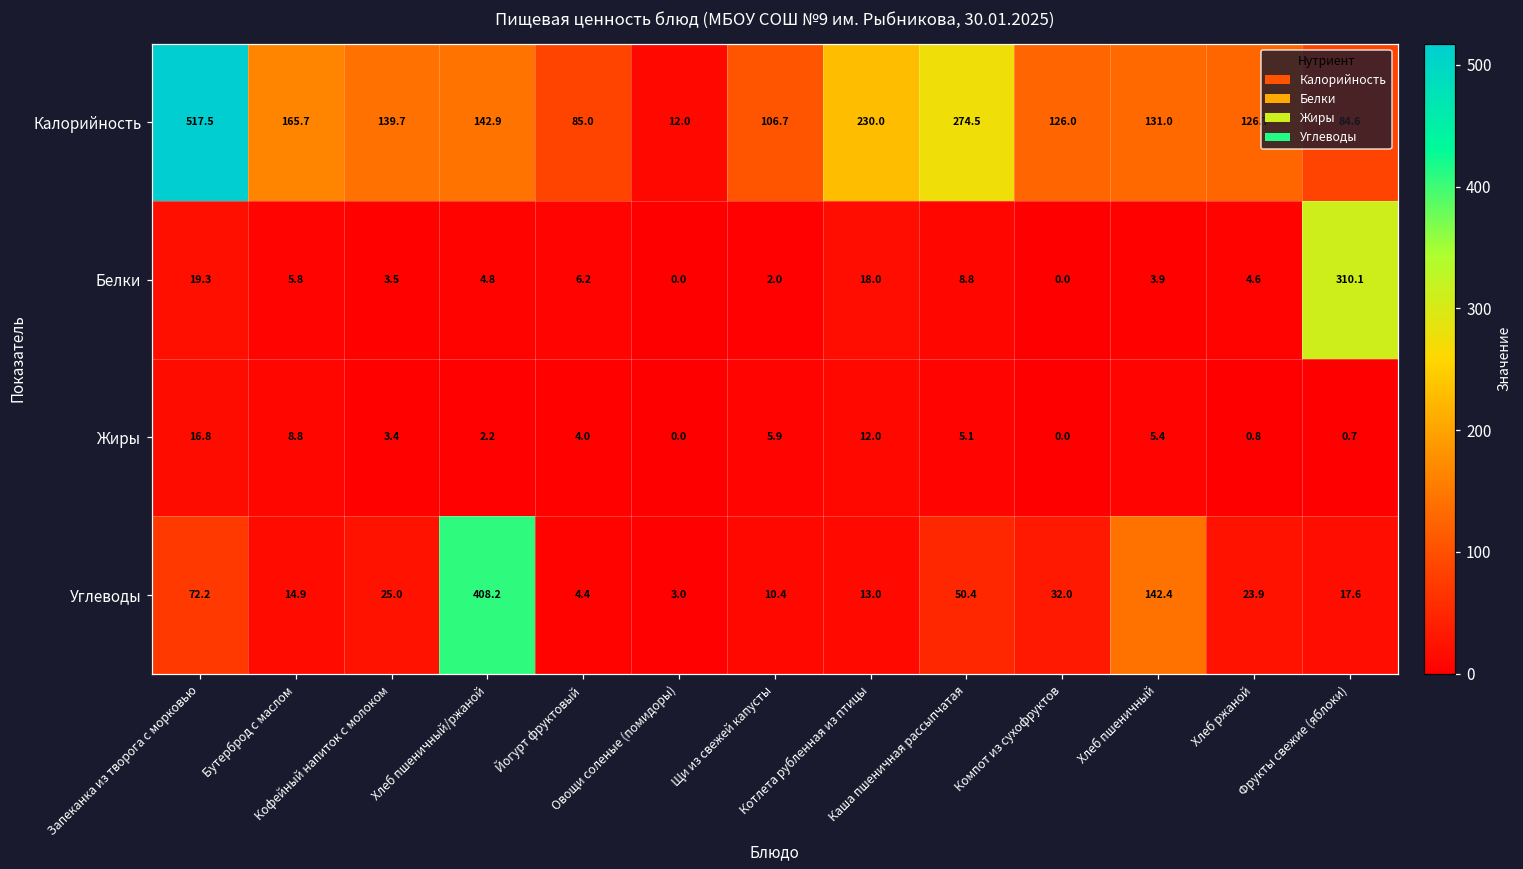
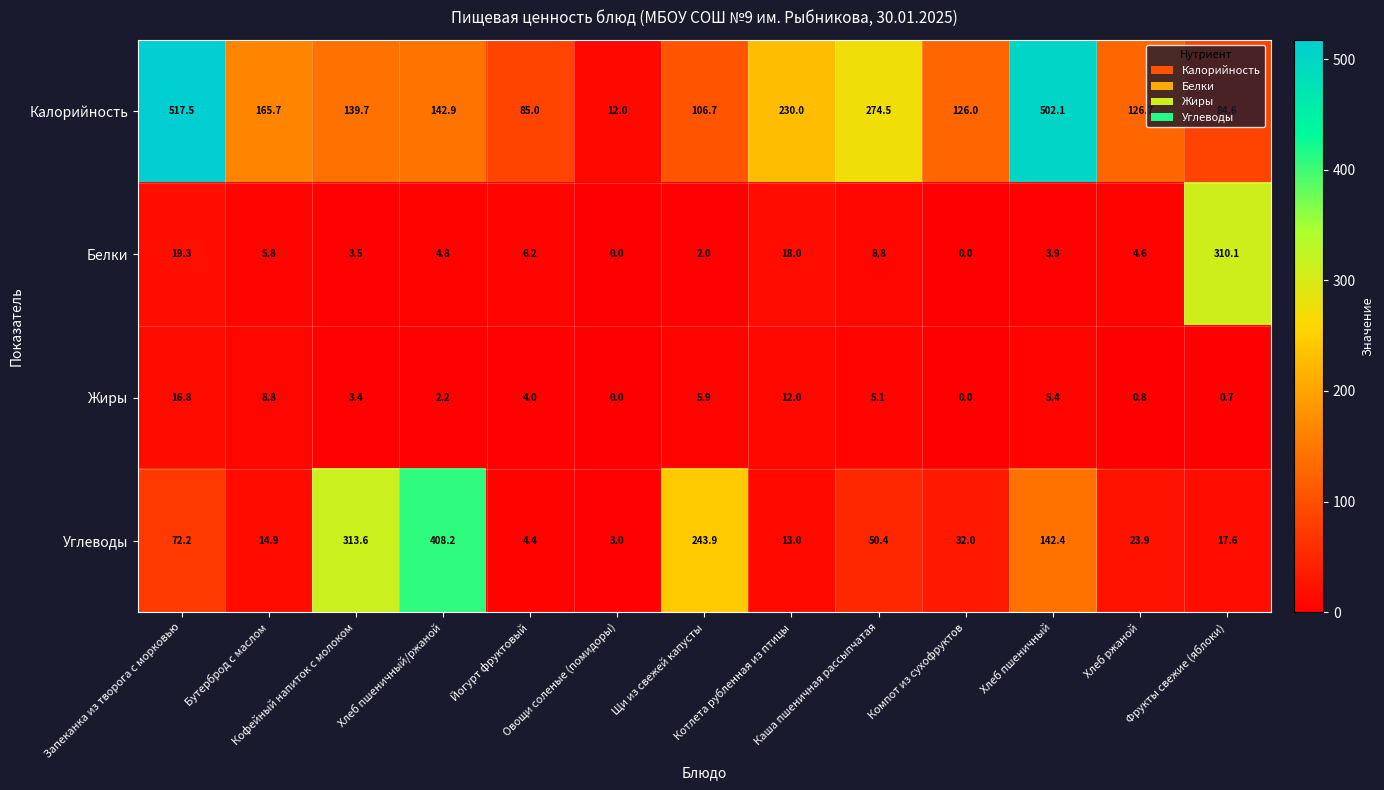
  {
    "Калорийность": {
      "Запеканка из творога с морковью": 517.5,
      "Бутерброд с маслом": 165.7,
      "Кофейный напиток с молоком": 139.7,
      "Хлеб пшеничный/ржаной": 142.9,
      "Йогурт фруктовый": 85.0,
      "Овощи соленые (помидоры)": 12.0,
      "Щи из свежей капусты": 106.7,
      "Котлета рубленная из птицы": 230.0,
      "Каша пшеничная рассыпчатая": 274.5,
      "Компот из сухофруктов": 126.0,
-     "Хлеб пшеничный": 131.0
+     "Хлеб пшеничный": 502.1
    },
    "Белки": {
      "Запеканка из творога с морковью": 19.3,
      "Бутерброд с маслом": 5.8,
      "Кофейный напиток с молоком": 3.5,
      "Хлеб пшеничный/ржаной": 4.8,
      "Йогурт фруктовый": 6.2,
      "Овощи соленые (помидоры)": 0.0,
      "Щи из свежей капусты": 2.0,
      "Котлета рубленная из птицы": 18.0,
      "Каша пшеничная рассыпчатая": 8.8,
      "Компот из сухофруктов": 0.0,
      "Хлеб пшеничный": 3.9,
      "Хлеб ржаной": 4.6,
      "Фрукты свежие (яблоки)": 310.1
    },
    "Жиры": {
      "Запеканка из творога с морковью": 16.8,
      "Бутерброд с маслом": 8.8,
      "Кофейный напиток с молоком": 3.4,
      "Хлеб пшеничный/ржаной": 2.2,
      "Йогурт фруктовый": 4.0,
      "Овощи соленые (помидоры)": 0.0,
      "Щи из свежей капусты": 5.9,
      "Котлета рубленная из птицы": 12.0,
      "Каша пшеничная рассыпчатая": 5.1,
      "Компот из сухофруктов": 0.0,
      "Хлеб пшеничный": 5.4,
      "Хлеб ржаной": 0.8,
      "Фрукты свежие (яблоки)": 0.7
    },
    "Углеводы": {
      "Запеканка из творога с морковью": 72.2,
      "Бутерброд с маслом": 14.9,
-     "Кофейный напиток с молоком": 25.0,
+     "Кофейный напиток с молоком": 313.6,
      "Хлеб пшеничный/ржаной": 408.2,
      "Йогурт фруктовый": 4.4,
      "Овощи соленые (помидоры)": 3.0,
-     "Щи из свежей капусты": 10.4,
+     "Щи из свежей капусты": 243.9,
      "Котлета рубленная из птицы": 13.0,
      "Каша пшеничная рассыпчатая": 50.4,
      "Компот из сухофруктов": 32.0,
      "Хлеб пшеничный": 142.4,
      "Хлеб ржаной": 23.9,
      "Фрукты свежие (яблоки)": 17.6
    }
  }
